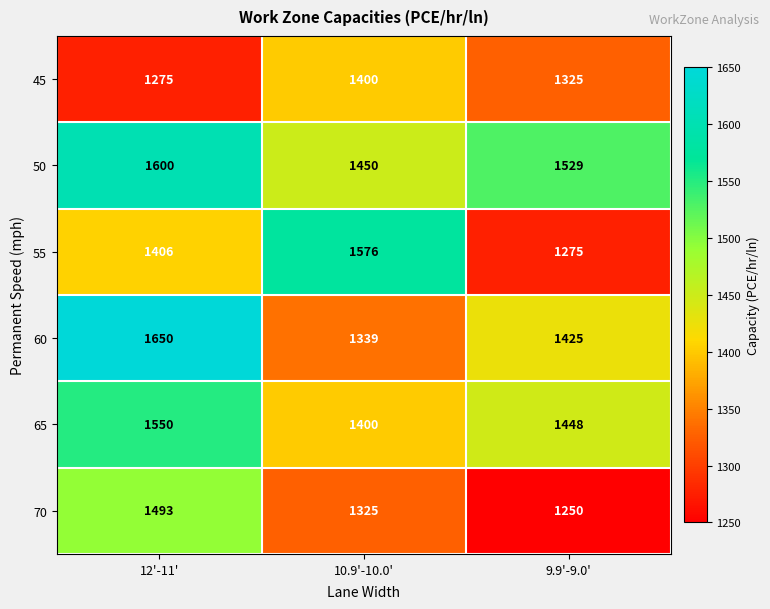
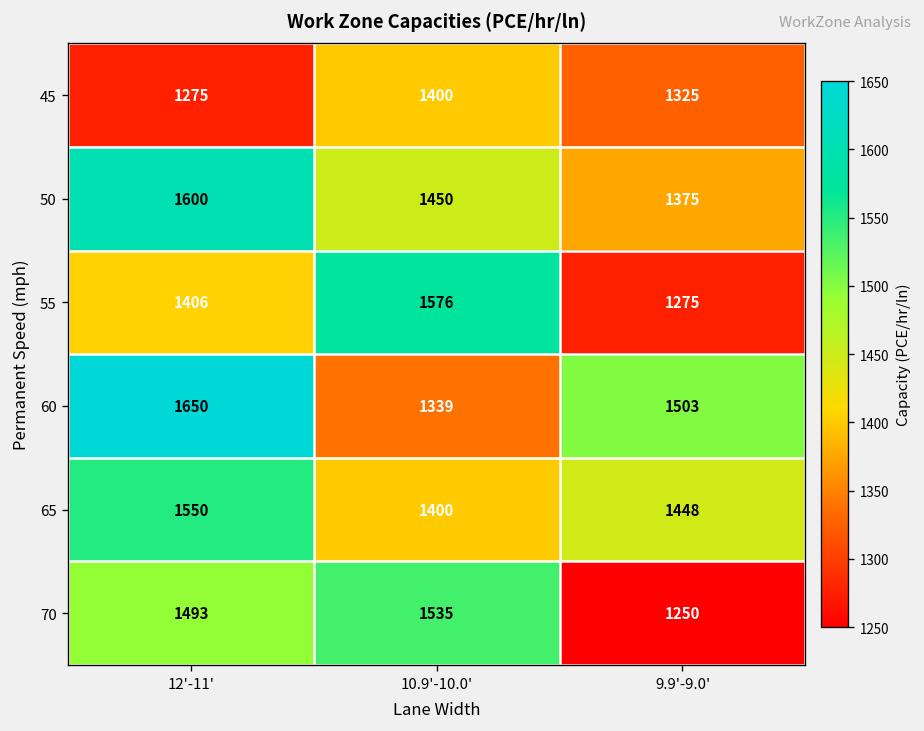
  {
    "45": {
      "12'-11'": 1275,
      "10.9'-10.0'": 1400,
      "9.9'-9.0'": 1325
    },
    "50": {
      "12'-11'": 1600,
      "10.9'-10.0'": 1450,
-     "9.9'-9.0'": 1529
+     "9.9'-9.0'": 1375
    },
    "55": {
      "12'-11'": 1406,
      "10.9'-10.0'": 1576,
      "9.9'-9.0'": 1275
    },
    "60": {
      "12'-11'": 1650,
      "10.9'-10.0'": 1339,
-     "9.9'-9.0'": 1425
+     "9.9'-9.0'": 1503
    },
    "65": {
      "12'-11'": 1550,
      "10.9'-10.0'": 1400,
      "9.9'-9.0'": 1448
    },
    "70": {
      "12'-11'": 1493,
-     "10.9'-10.0'": 1325,
+     "10.9'-10.0'": 1535,
      "9.9'-9.0'": 1250
    }
  }
